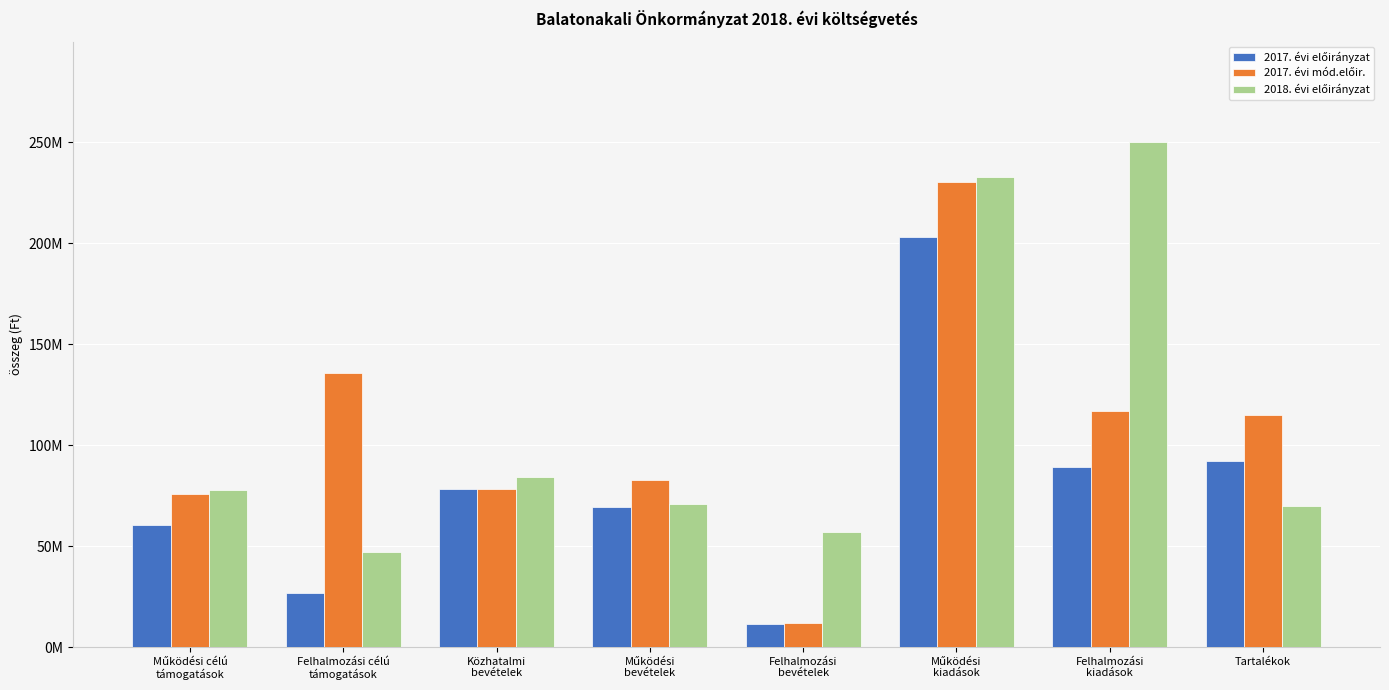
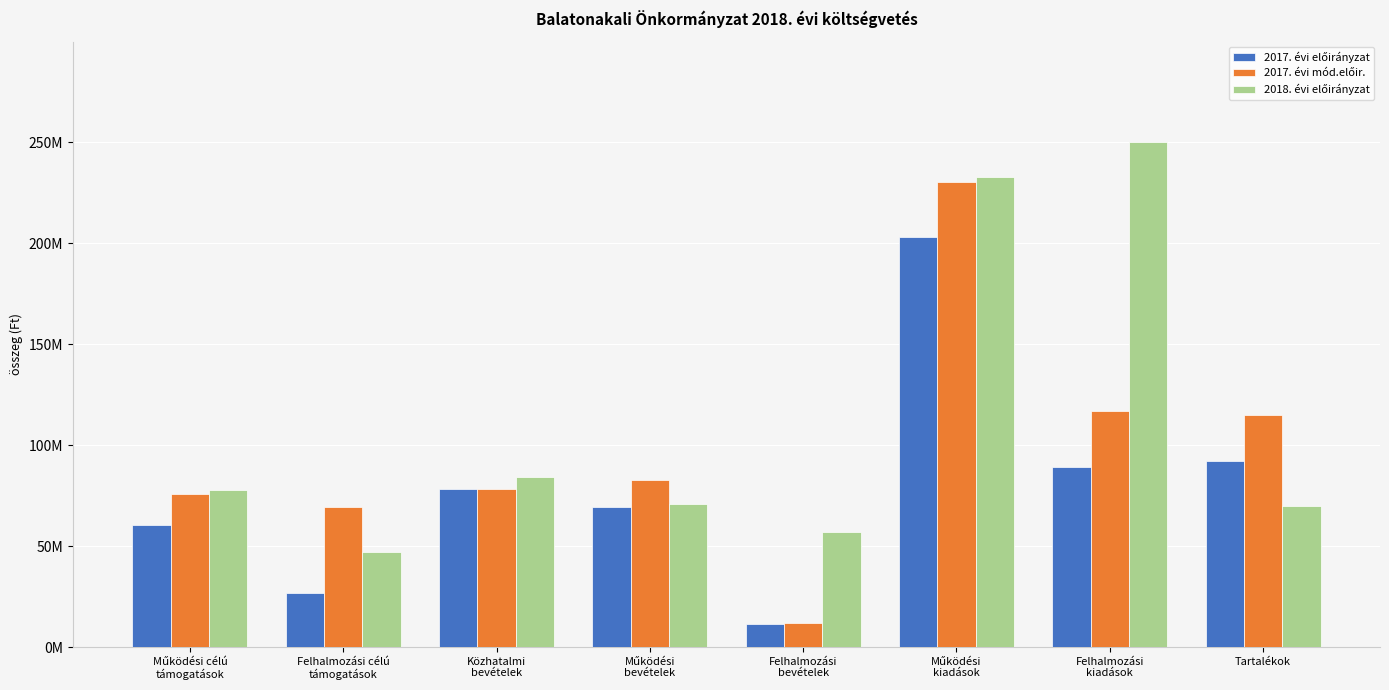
  {
    "2017. évi előirányzat": {
      "Működési célú támogatások": 61000000,
      "Felhalmozási célú támogatások": 27000000,
      "Közhatalmi bevételek": 78000000,
      "Működési bevételek": 69000000,
      "Felhalmozási bevételek": 12000000,
      "Működési kiadások": 203000000,
      "Felhalmozási kiadások": 89000000,
      "Tartalékok": 92000000
    },
    "2017. évi mód.előir.": {
      "Működési célú támogatások": 76000000,
-     "Felhalmozási célú támogatások": 136000000,
+     "Felhalmozási célú támogatások": 69000000,
      "Közhatalmi bevételek": 78000000,
      "Működési bevételek": 83000000,
      "Felhalmozási bevételek": 12000000,
      "Működési kiadások": 230000000,
      "Felhalmozási kiadások": 117000000,
      "Tartalékok": 115000000
    },
    "2018. évi előirányzat": {
      "Működési célú támogatások": 78000000,
      "Felhalmozási célú támogatások": 47000000,
      "Közhatalmi bevételek": 84000000,
      "Működési bevételek": 71000000,
      "Felhalmozási bevételek": 57000000,
      "Működési kiadások": 233000000,
      "Felhalmozási kiadások": 250000000,
      "Tartalékok": 70000000
    }
  }
